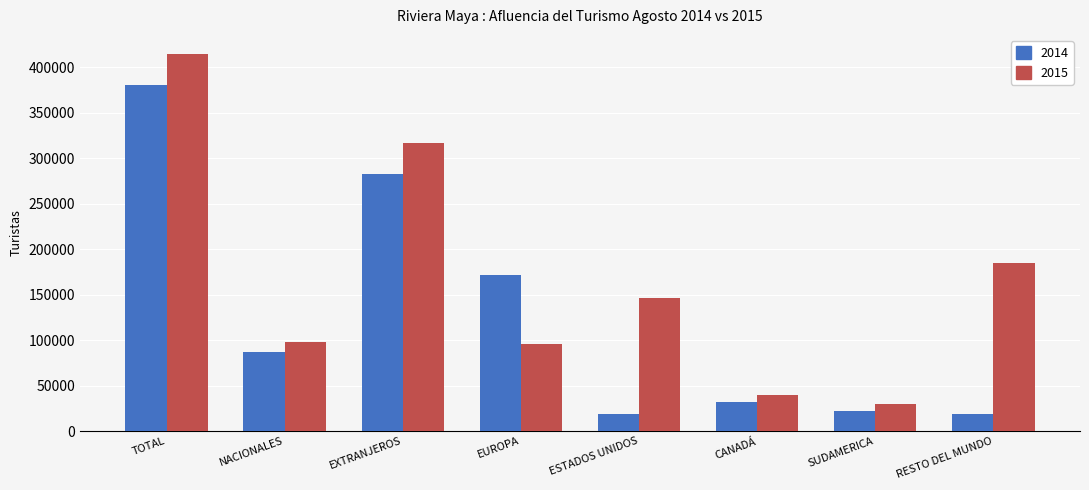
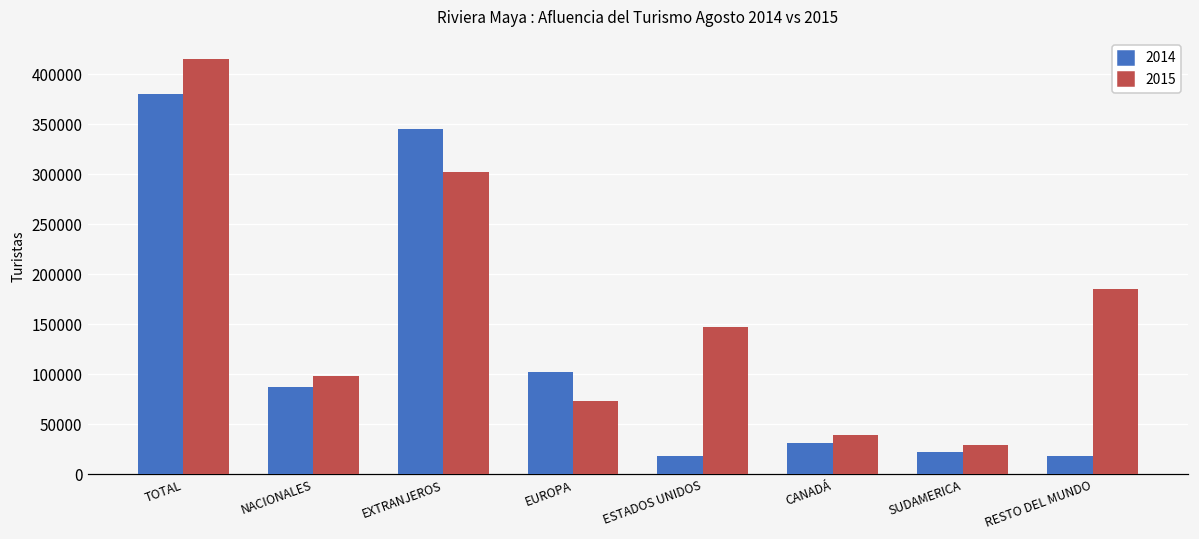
  {
    "2014": {
      "TOTAL": 380000,
      "NACIONALES": 90000,
-     "EXTRANJEROS": 280000,
-     "EUROPA": 170000,
+     "EXTRANJEROS": 350000,
+     "EUROPA": 100000,
      "ESTADOS UNIDOS": 20000,
      "CANADÁ": 30000,
      "SUDAMERICA": 20000,
      "RESTO DEL MUNDO": 20000
    },
    "2015": {
      "TOTAL": 410000,
      "NACIONALES": 100000,
-     "EXTRANJEROS": 320000,
-     "EUROPA": 100000,
+     "EXTRANJEROS": 300000,
+     "EUROPA": 70000,
      "ESTADOS UNIDOS": 150000,
      "CANADÁ": 40000,
      "SUDAMERICA": 30000,
      "RESTO DEL MUNDO": 190000
    }
  }
